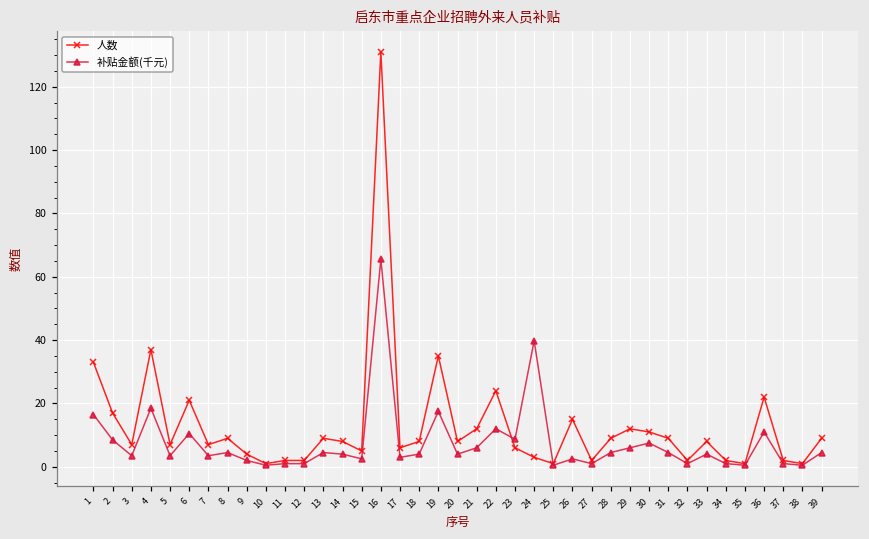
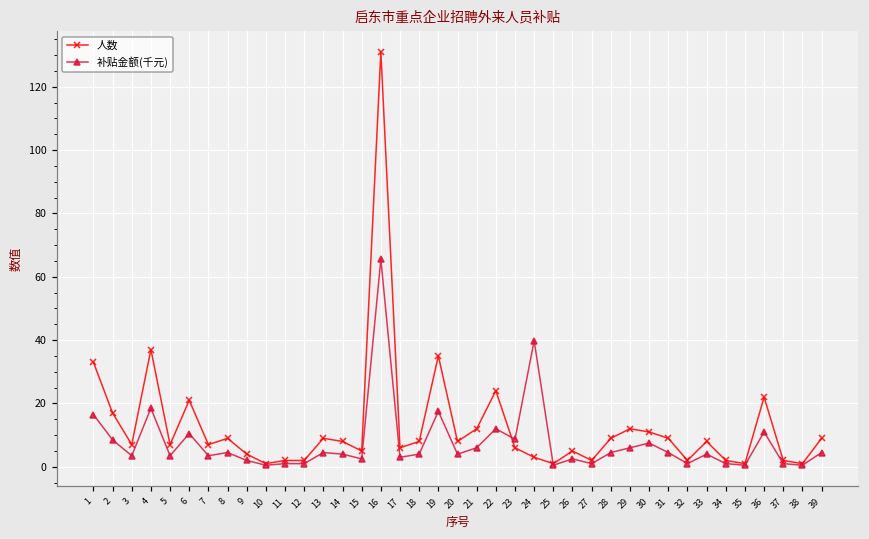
  {
    "人数": {
      "1": 33,
      "2": 17,
      "3": 7,
      "4": 37,
      "5": 7,
      "6": 21,
      "7": 7,
      "8": 9,
      "9": 4,
      "11": 2,
      "12": 2,
      "13": 9,
      "14": 8,
      "15": 5,
      "16": 131,
      "17": 6,
      "18": 8,
      "19": 35,
      "20": 8,
      "21": 12,
      "22": 24,
      "23": 6,
      "24": 3,
-     "26": 15,
+     "26": 5,
      "27": 2,
      "28": 9,
      "29": 12,
      "30": 11,
      "31": 9,
      "32": 2,
      "33": 8,
      "34": 2,
      "36": 22,
      "37": 2,
      "39": 9
    },
    "补贴金额(千元)": {
      "1": 17,
      "2": 9,
      "3": 4,
      "4": 19,
      "5": 4,
      "6": 11,
      "7": 4,
      "8": 5,
      "9": 2,
      "11": 1,
      "12": 1,
      "13": 5,
      "14": 4,
      "15": 3,
      "16": 66,
      "17": 3,
      "18": 4,
      "19": 18,
      "20": 4,
      "21": 6,
      "22": 12,
      "23": 9,
      "24": 40,
      "26": 3,
      "27": 1,
      "28": 5,
      "29": 6,
      "30": 8,
      "31": 5,
      "32": 1,
      "33": 4,
      "34": 1,
      "36": 11,
      "37": 1,
      "39": 5
    }
  }
